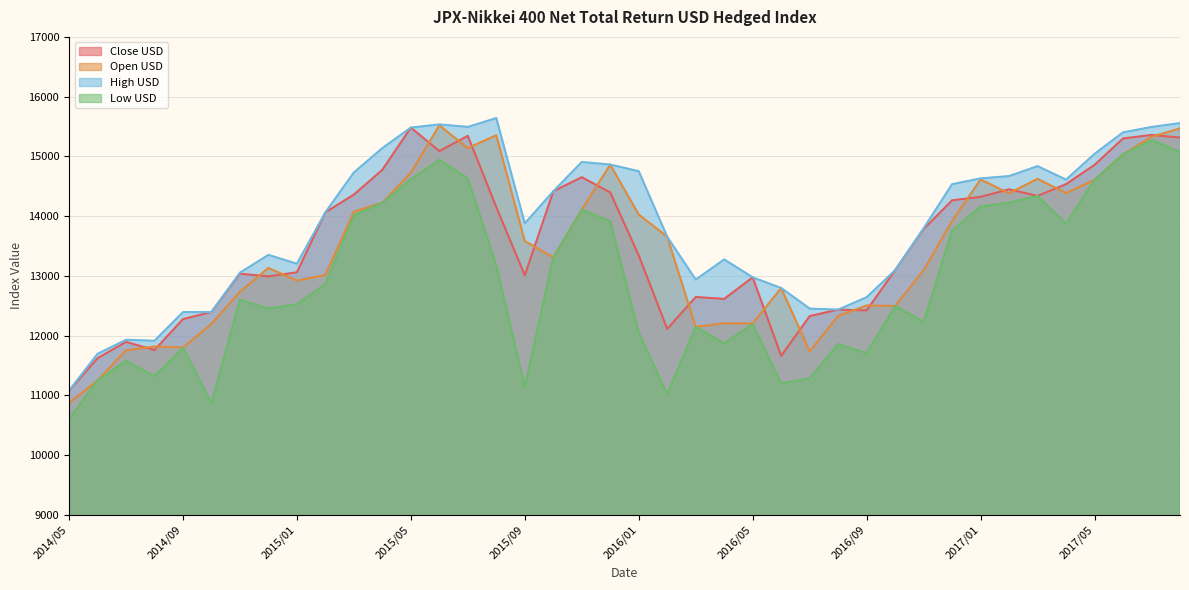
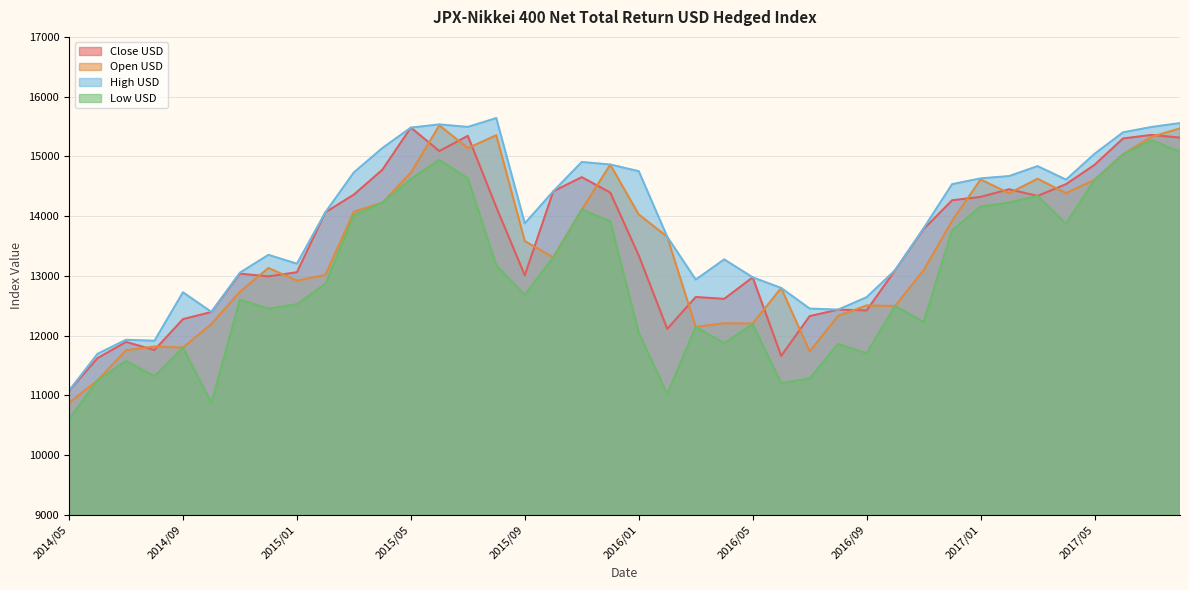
  {
    "High USD": {
-     "2014/09": 12400,
+     "2014/09": 12700,
      "2015/01": 13200,
      "2015/09": 13900,
      "2016/01": 14800,
      "2016/09": 12600,
      "2017/05": 15000
    },
    "Low USD": {
      "2014/05": 10600,
      "2015/01": 12500,
      "2015/05": 14600,
-     "2015/09": 11100,
+     "2015/09": 12700,
      "2016/01": 12100,
      "2016/09": 11700,
      "2017/01": 14200
    }
  }
